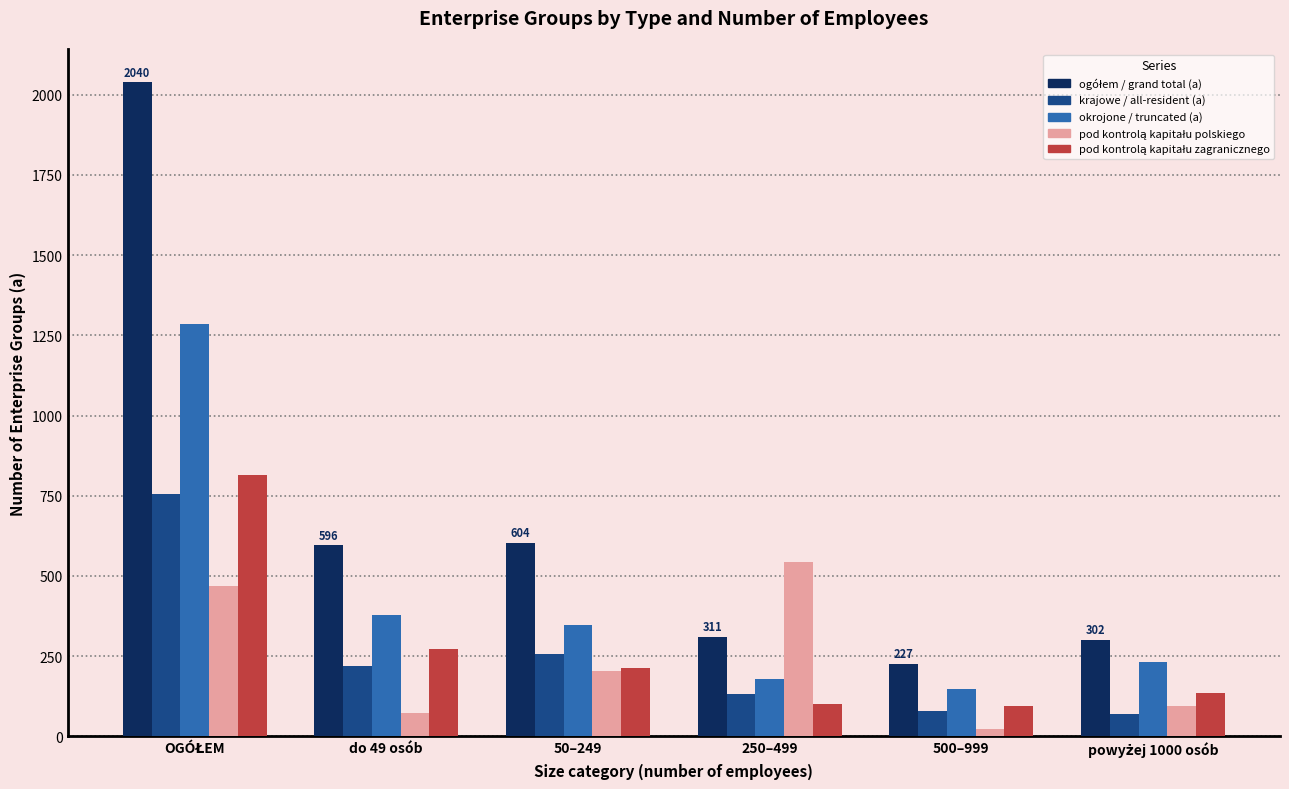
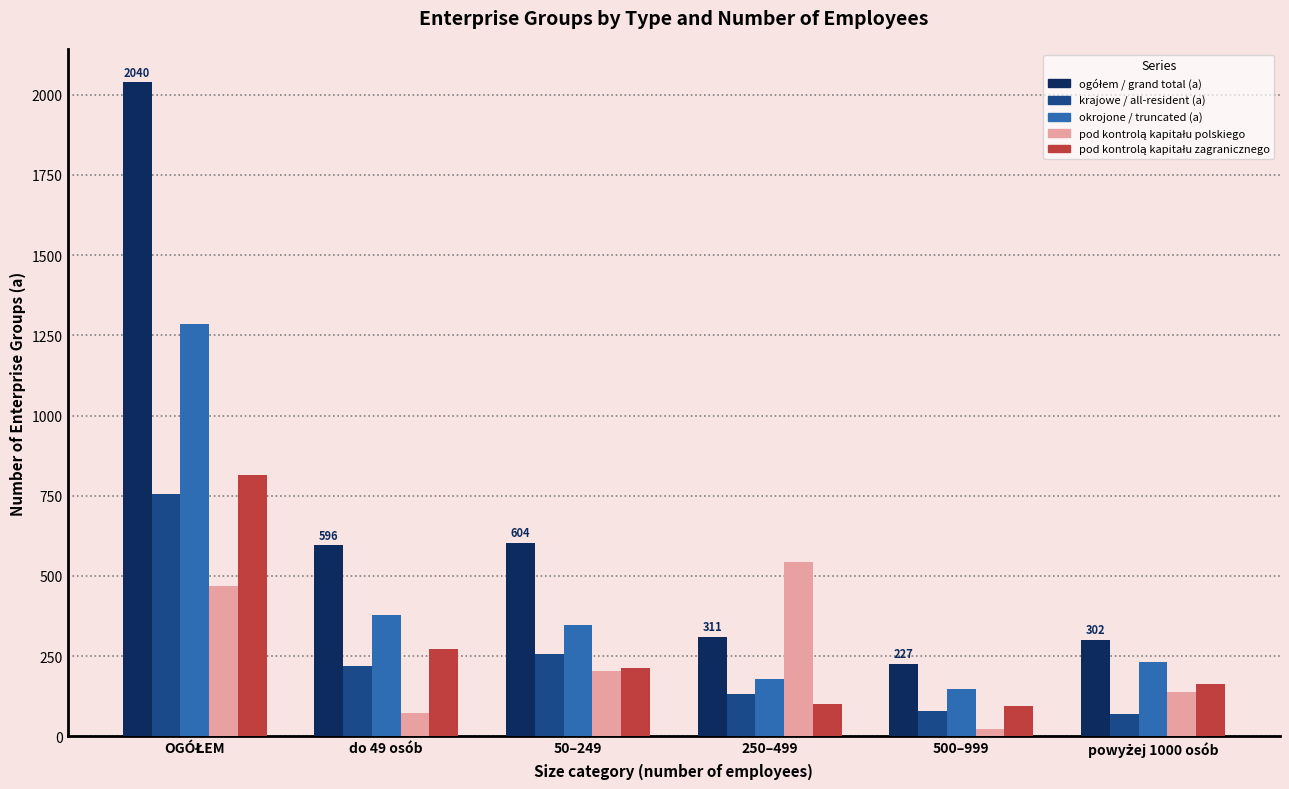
  {
    "pod kontrolą kapitału polskiego": {
      "OGÓŁEM": 470,
      "do 49 osób": 70,
      "50–249": 210,
      "250–499": 550,
      "500–999": 20,
-     "powyżej 1000 osób": 100
+     "powyżej 1000 osób": 140
    },
    "pod kontrolą kapitału zagranicznego": {
      "OGÓŁEM": 810,
      "do 49 osób": 270,
      "50–249": 210,
      "250–499": 100,
      "500–999": 90,
-     "powyżej 1000 osób": 140
+     "powyżej 1000 osób": 160
    }
  }
